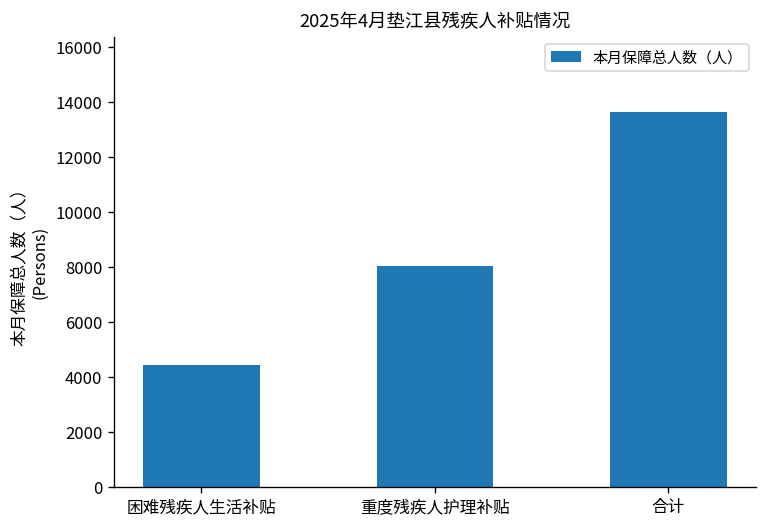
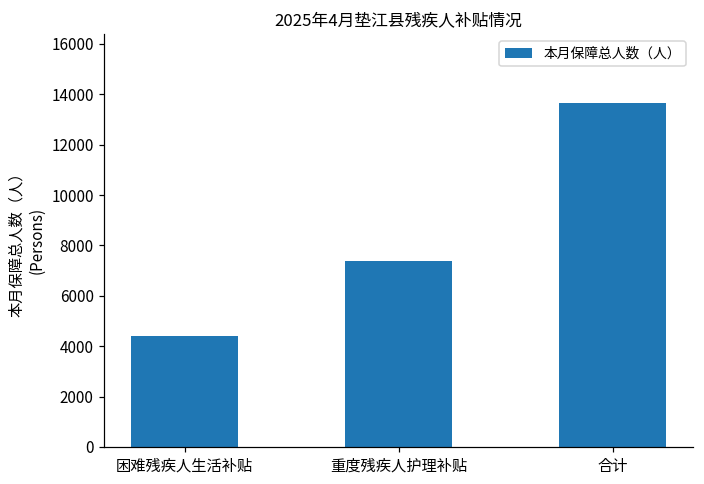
  {
    "困难残疾人生活补贴": 4400,
-   "重度残疾人护理补贴": 8000,
+   "重度残疾人护理补贴": 7400,
    "合计": 13600
  }
